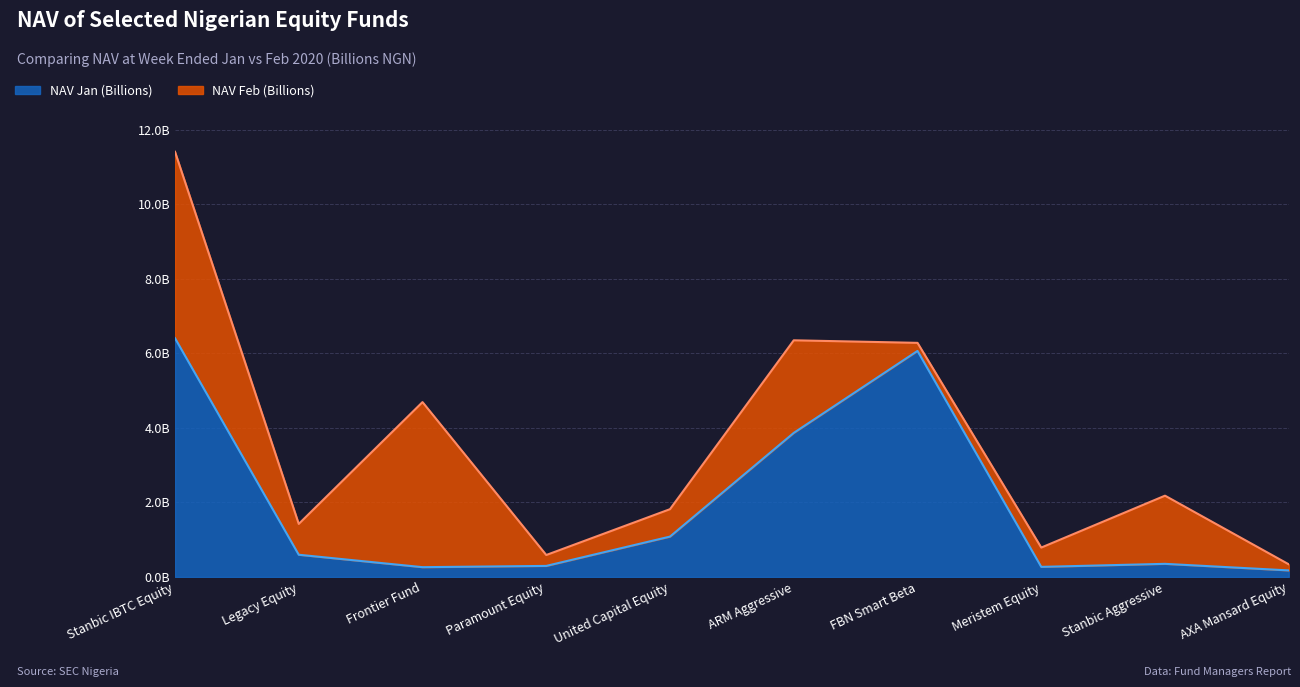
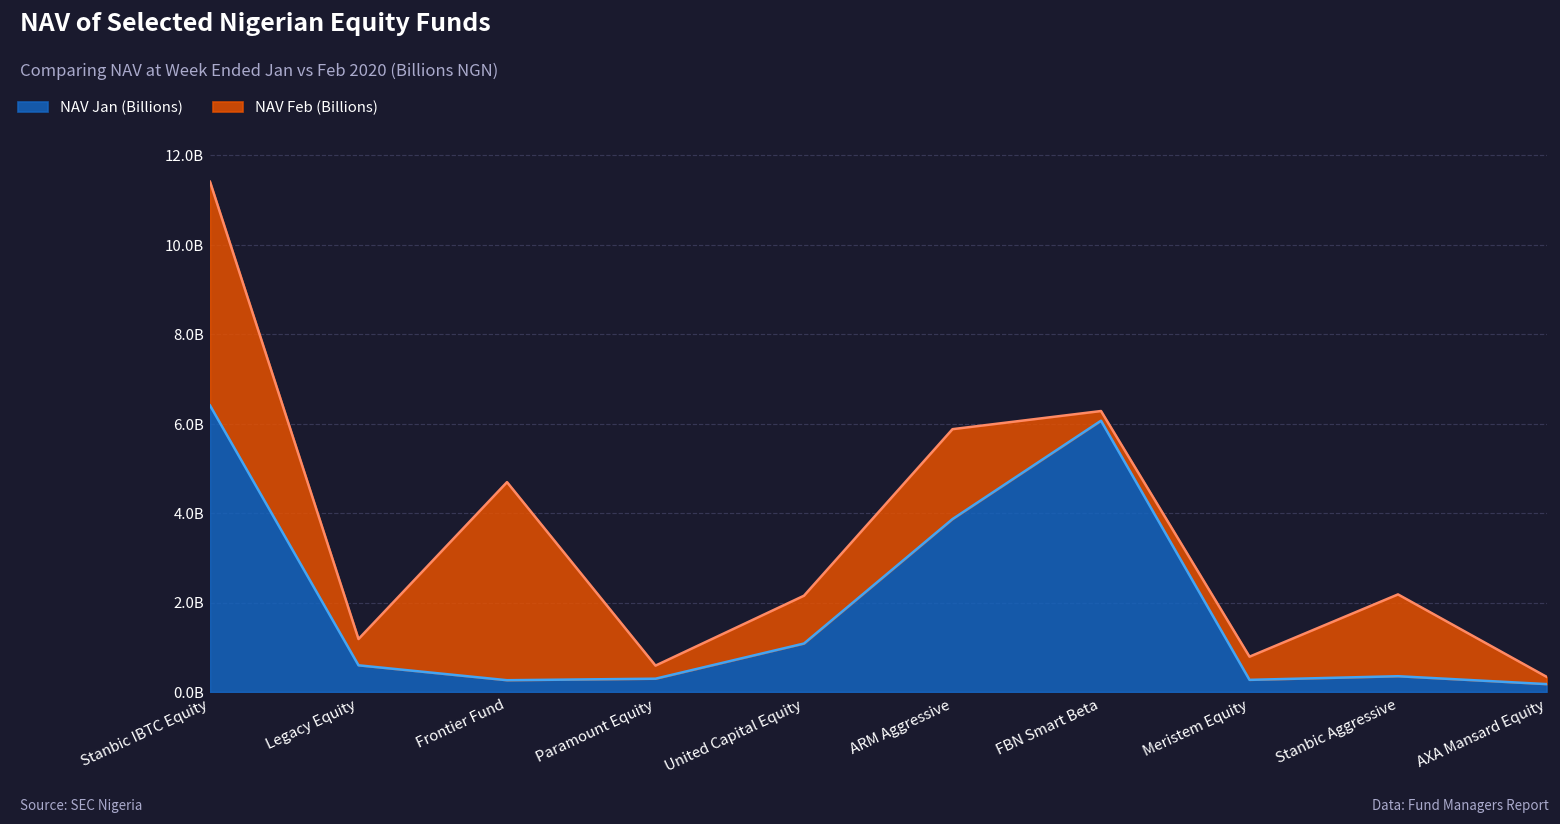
  {
    "NAV Jan (Billions)": {
      "Stanbic IBTC Equity": 6400000000,
      "Legacy Equity": 600000000,
      "Frontier Fund": 300000000,
      "Paramount Equity": 300000000,
      "United Capital Equity": 1100000000,
      "ARM Aggressive": 3900000000,
      "FBN Smart Beta": 6100000000,
      "Meristem Equity": 300000000,
      "Stanbic Aggressive": 400000000,
      "AXA Mansard Equity": 200000000
    },
    "NAV Feb (Billions)": {
      "Stanbic IBTC Equity": 5000000000,
-     "Legacy Equity": 800000000,
+     "Legacy Equity": 600000000,
      "Frontier Fund": 4400000000,
      "Paramount Equity": 300000000,
-     "United Capital Equity": 700000000,
-     "ARM Aggressive": 2500000000,
+     "United Capital Equity": 1100000000,
+     "ARM Aggressive": 2000000000,
      "FBN Smart Beta": 200000000,
      "Meristem Equity": 500000000,
      "Stanbic Aggressive": 1800000000,
      "AXA Mansard Equity": 200000000
    }
  }
